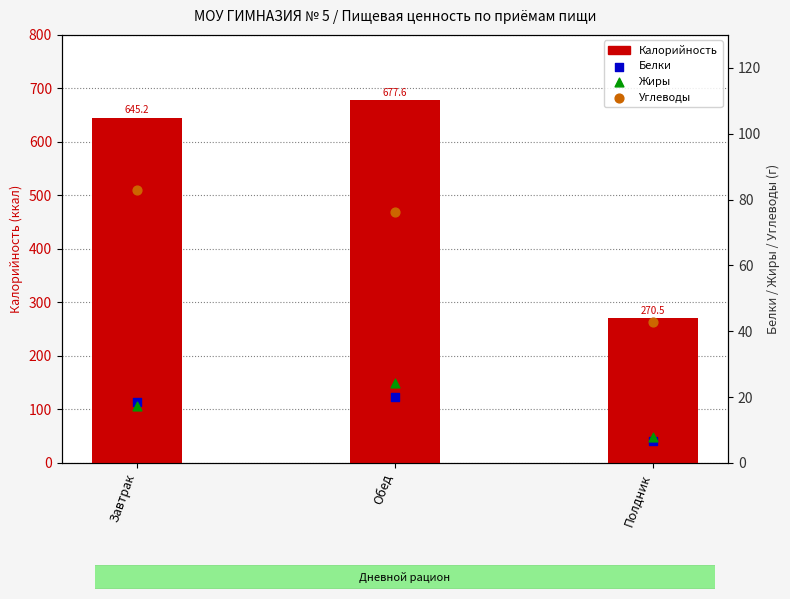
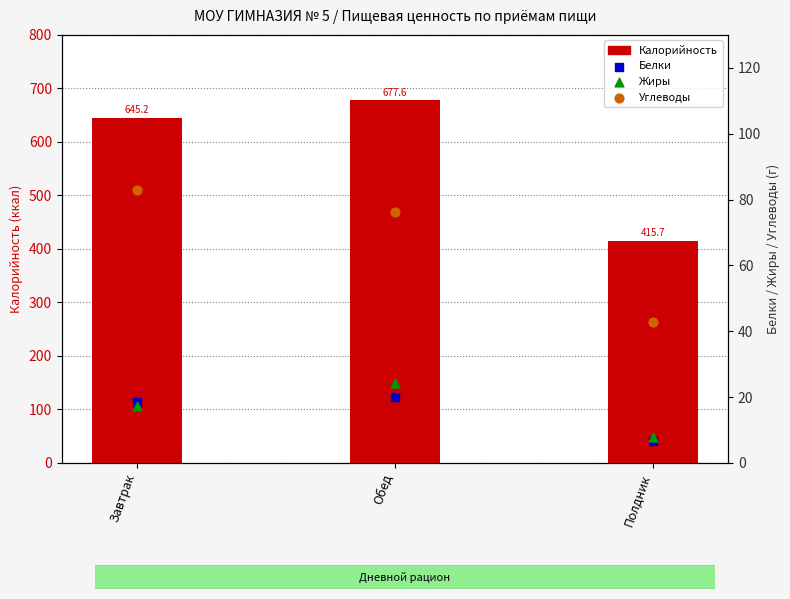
  {
    "Калорийность": {
      "Завтрак": 645.2,
      "Обед": 677.6,
-     "Полдник": 270.5
+     "Полдник": 415.7
    }
  }
